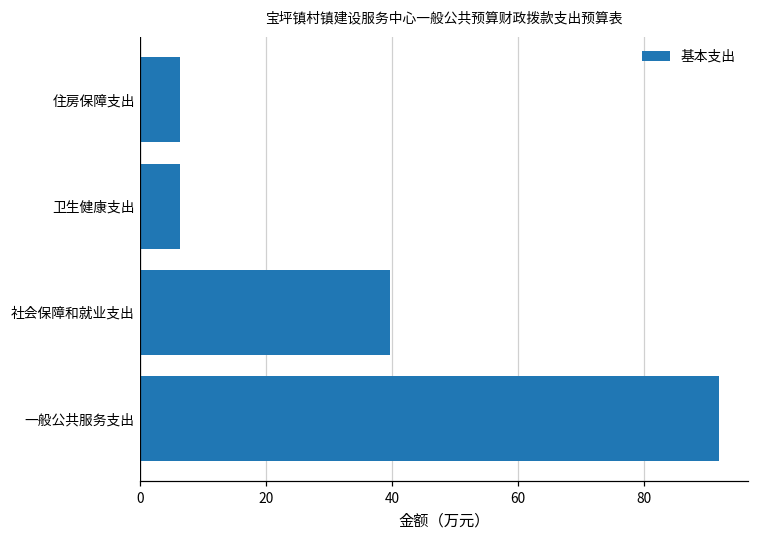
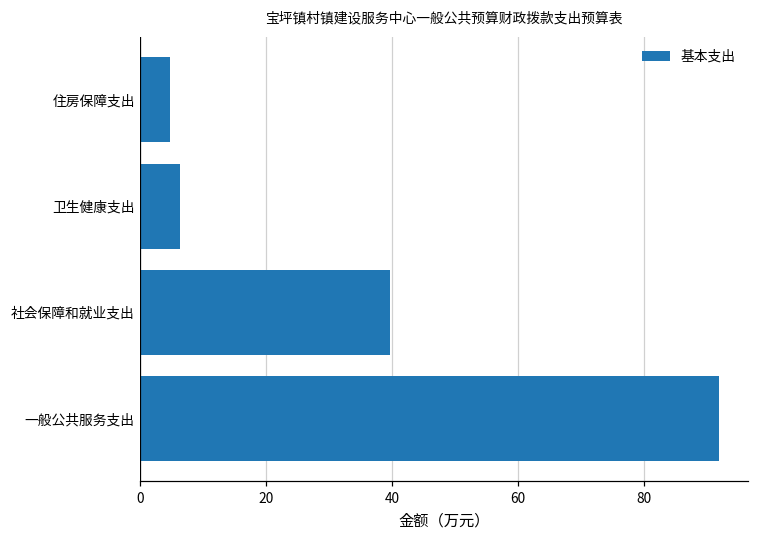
  {
-   "住房保障支出": 6,
+   "住房保障支出": 5,
    "卫生健康支出": 6,
    "社会保障和就业支出": 40,
    "一般公共服务支出": 92
  }
